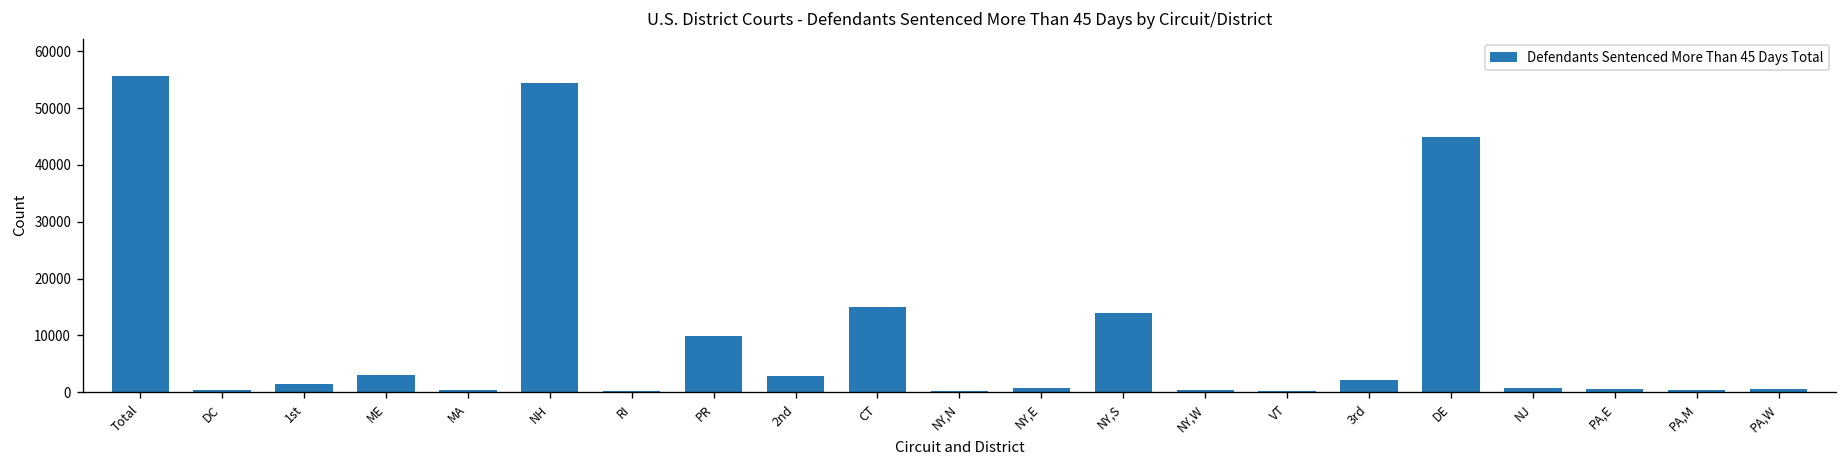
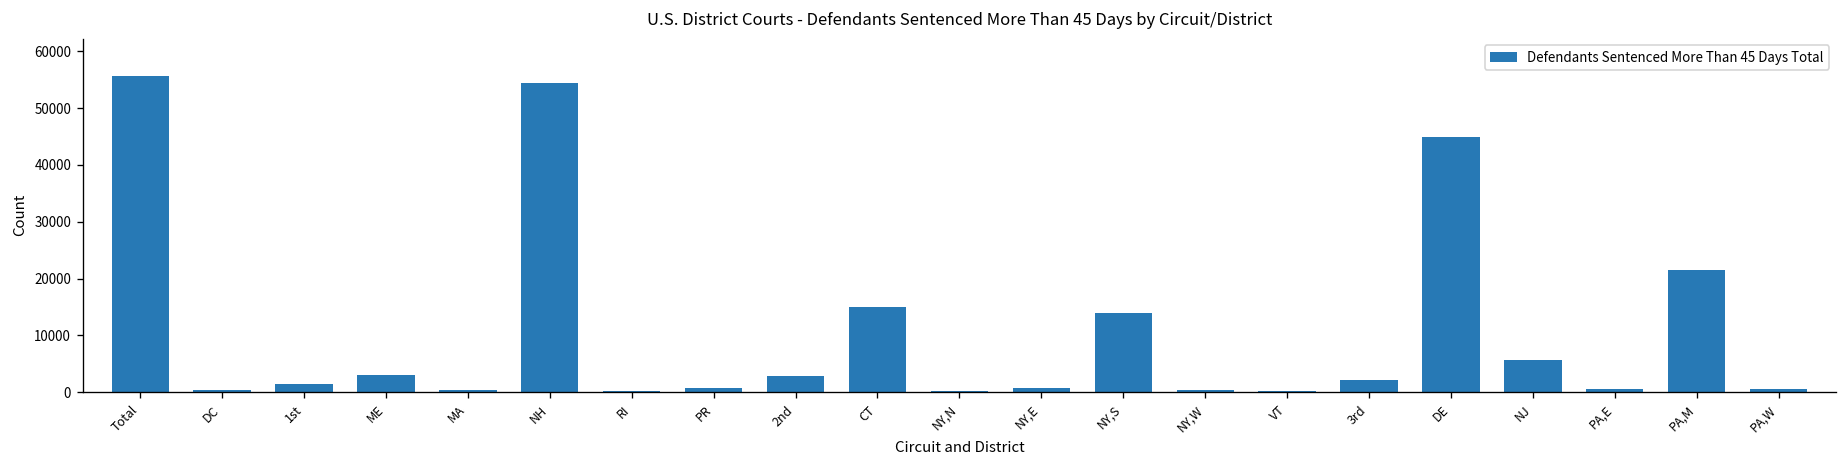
  {
    "Total": 56000,
    "1st": 1000,
    "ME": 3000,
    "NH": 55000,
-   "PR": 10000,
+   "PR": 1000,
    "2nd": 3000,
    "CT": 15000,
    "NY,E": 1000,
    "NY,S": 14000,
    "3rd": 2000,
    "DE": 45000,
-   "NJ": 1000,
-   "PA,M": 0
+   "NJ": 6000,
+   "PA,M": 21000
  }
